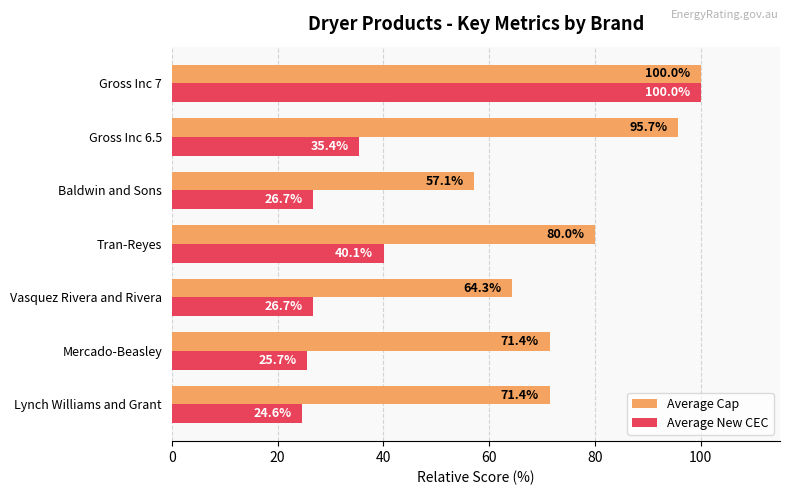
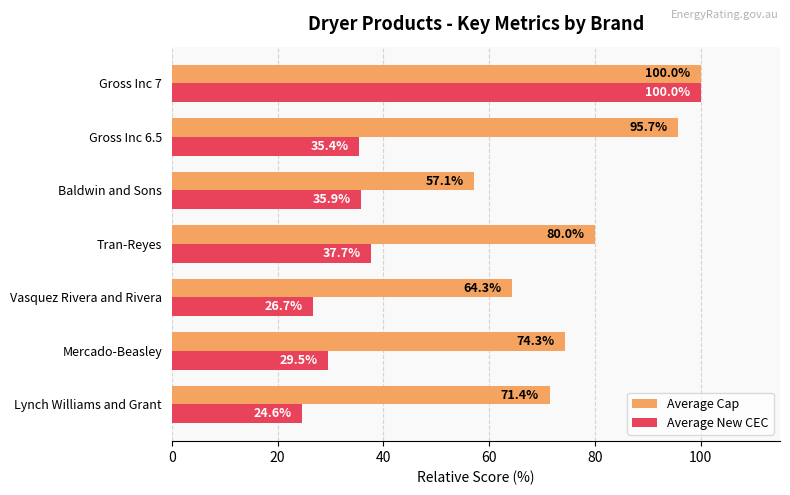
  {
    "Average Cap": {
      "Gross Inc 7": "100.0%",
      "Gross Inc 6.5": "95.7%",
      "Baldwin and Sons": "57.1%",
      "Tran-Reyes": "80.0%",
      "Vasquez Rivera and Rivera": "64.3%",
-     "Mercado-Beasley": "71.4%",
+     "Mercado-Beasley": "74.3%",
      "Lynch Williams and Grant": "71.4%"
    },
    "Average New CEC": {
      "Gross Inc 7": "100.0%",
      "Gross Inc 6.5": "35.4%",
-     "Baldwin and Sons": "26.7%",
-     "Tran-Reyes": "40.1%",
+     "Baldwin and Sons": "35.9%",
+     "Tran-Reyes": "37.7%",
      "Vasquez Rivera and Rivera": "26.7%",
-     "Mercado-Beasley": "25.7%",
+     "Mercado-Beasley": "29.5%",
      "Lynch Williams and Grant": "24.6%"
    }
  }
